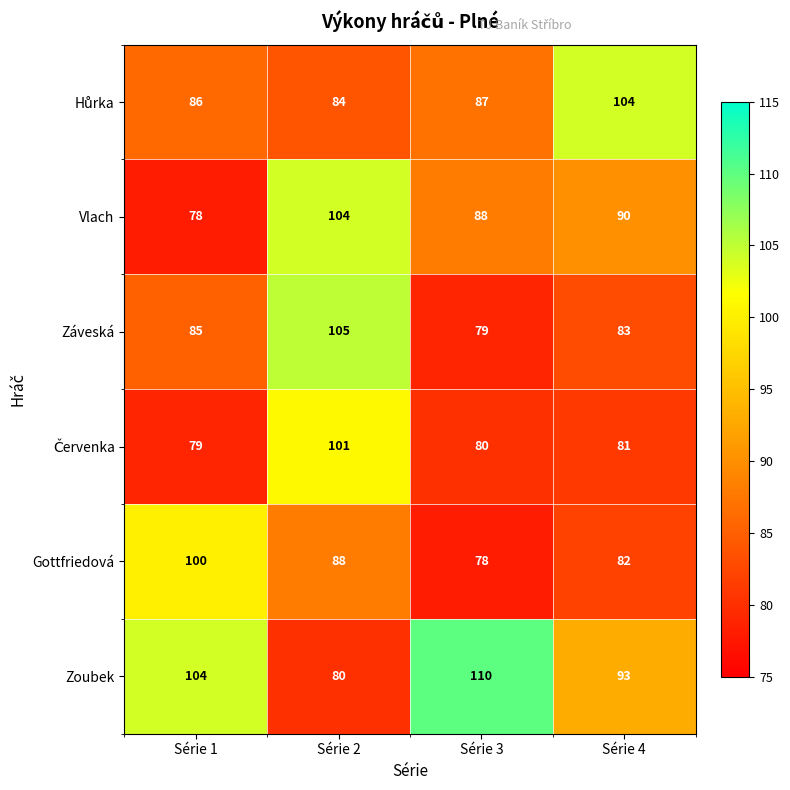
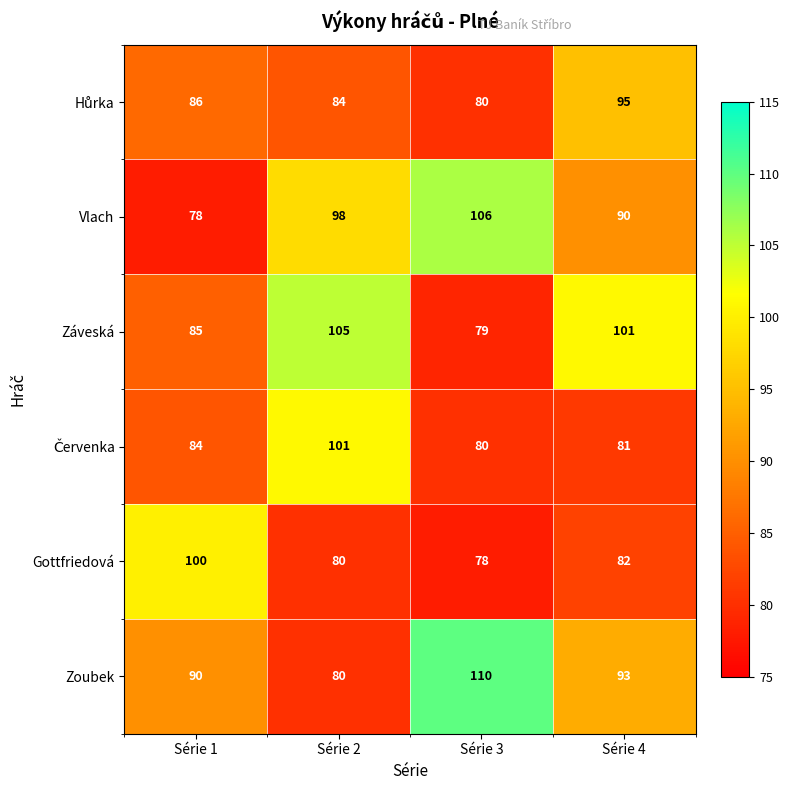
  {
    "Hůrka": {
      "Série 1": 86,
      "Série 2": 84,
-     "Série 3": 87,
-     "Série 4": 104
+     "Série 3": 80,
+     "Série 4": 95
    },
    "Vlach": {
      "Série 1": 78,
-     "Série 2": 104,
-     "Série 3": 88,
+     "Série 2": 98,
+     "Série 3": 106,
      "Série 4": 90
    },
    "Záveská": {
      "Série 1": 85,
      "Série 2": 105,
      "Série 3": 79,
-     "Série 4": 83
+     "Série 4": 101
    },
    "Červenka": {
-     "Série 1": 79,
+     "Série 1": 84,
      "Série 2": 101,
      "Série 3": 80,
      "Série 4": 81
    },
    "Gottfriedová": {
      "Série 1": 100,
-     "Série 2": 88,
+     "Série 2": 80,
      "Série 3": 78,
      "Série 4": 82
    },
    "Zoubek": {
-     "Série 1": 104,
+     "Série 1": 90,
      "Série 2": 80,
      "Série 3": 110,
      "Série 4": 93
    }
  }
